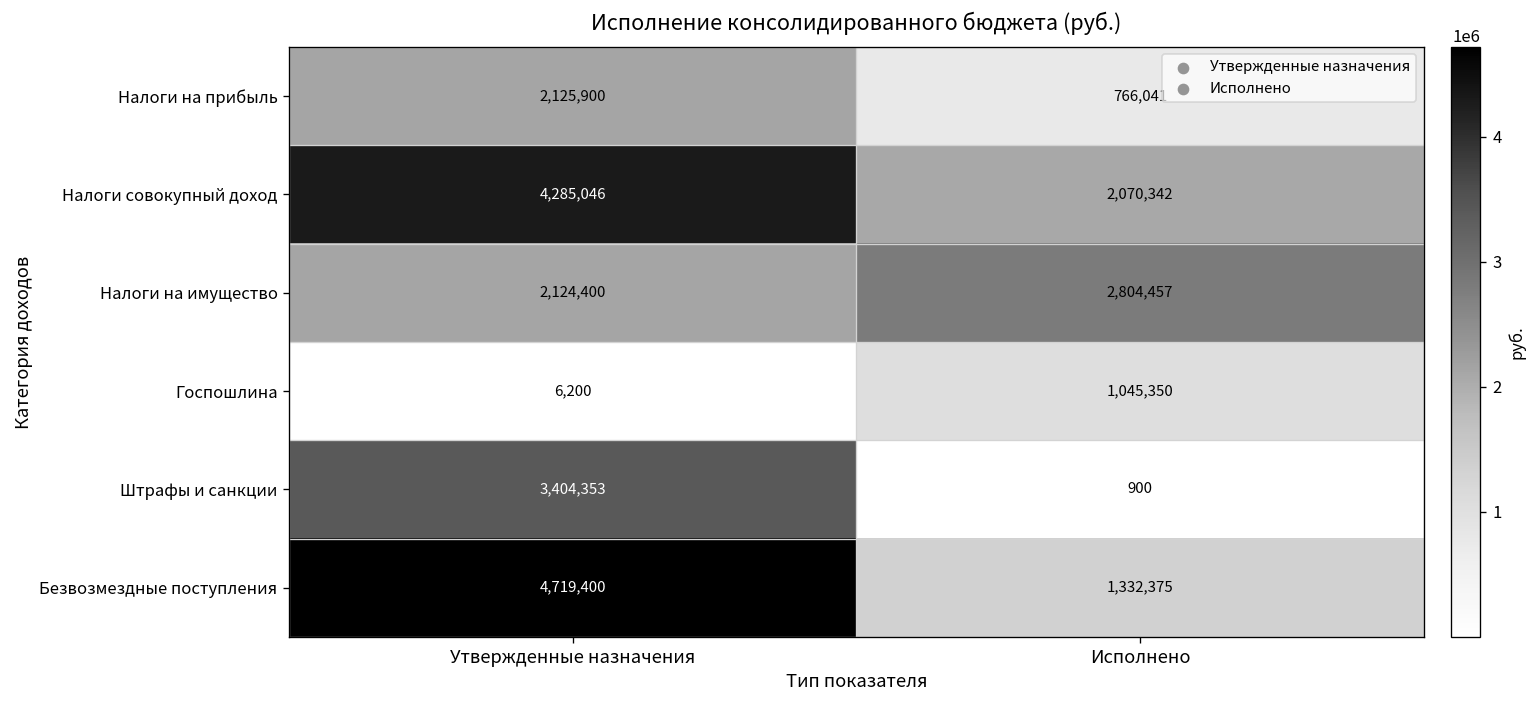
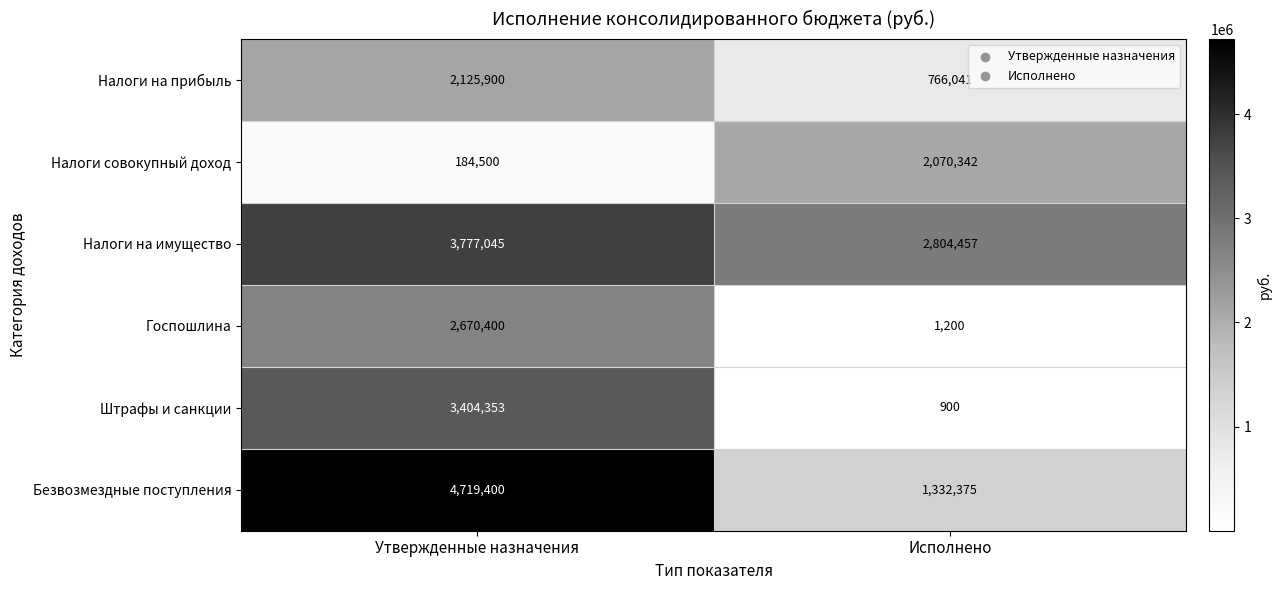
  {
    "Налоги на прибыль": {
      "Утвержденные назначения": "2,125,900"
    },
    "Налоги совокупный доход": {
-     "Утвержденные назначения": "4,285,046",
+     "Утвержденные назначения": "184,500",
      "Исполнено": "2,070,342"
    },
    "Налоги на имущество": {
-     "Утвержденные назначения": "2,124,400",
+     "Утвержденные назначения": "3,777,045",
      "Исполнено": "2,804,457"
    },
    "Госпошлина": {
-     "Утвержденные назначения": "6,200",
-     "Исполнено": "1,045,350"
+     "Утвержденные назначения": "2,670,400",
+     "Исполнено": "1,200"
    },
    "Штрафы и санкции": {
      "Утвержденные назначения": "3,404,353",
      "Исполнено": "900"
    },
    "Безвозмездные поступления": {
      "Утвержденные назначения": "4,719,400",
      "Исполнено": "1,332,375"
    }
  }
